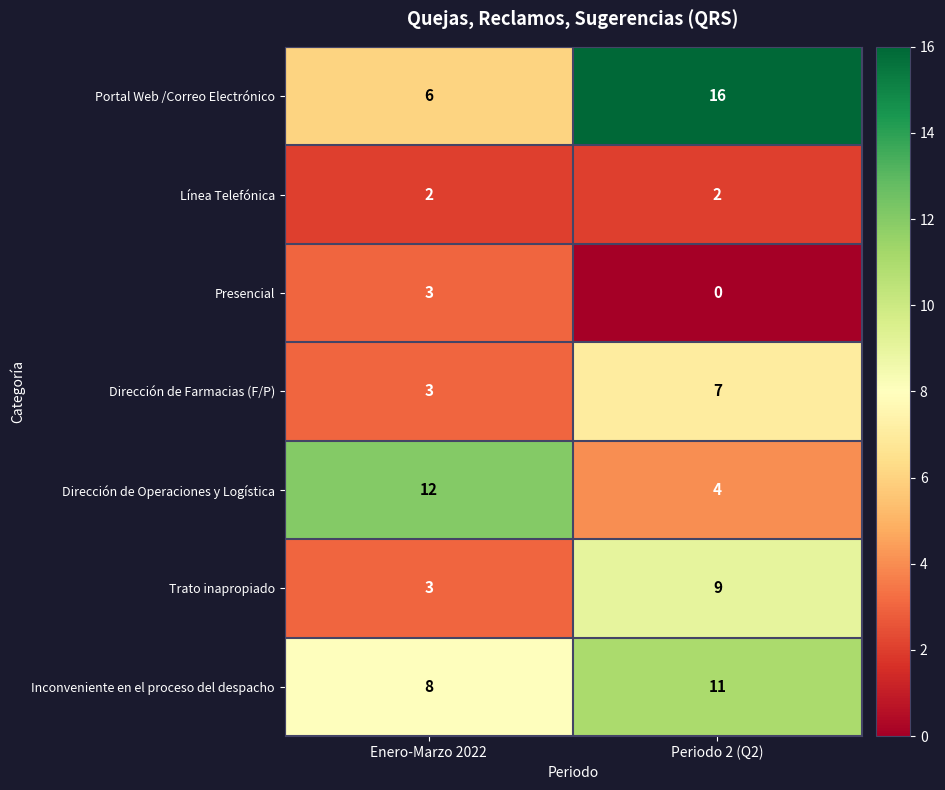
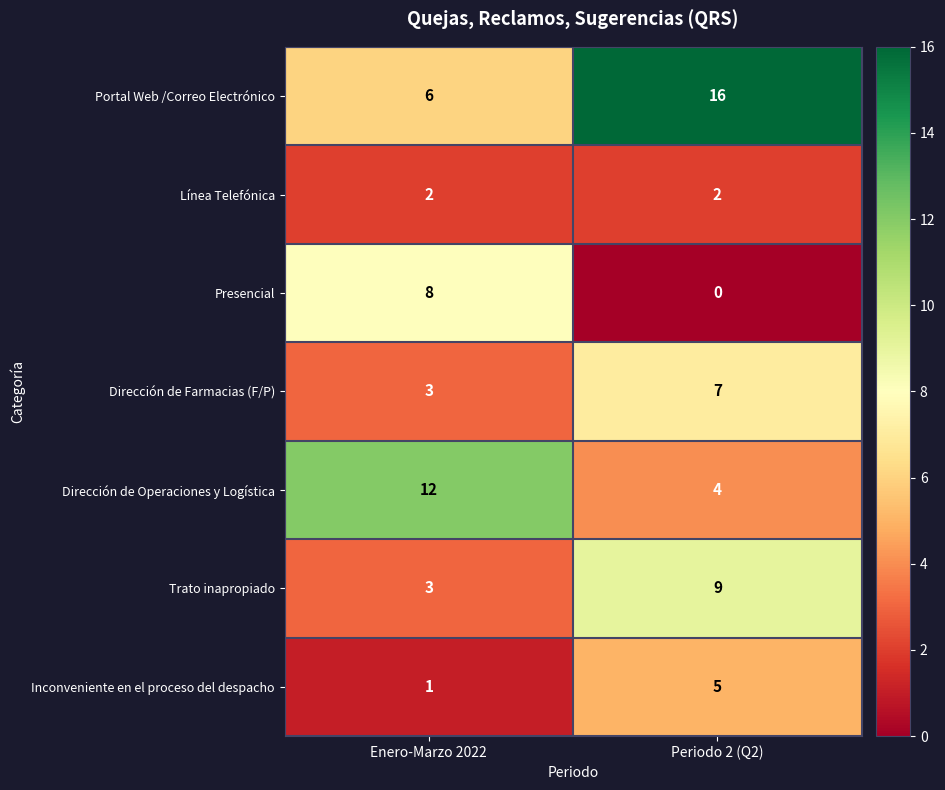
  {
    "Portal Web /Correo Electrónico": {
      "Enero-Marzo 2022": 6,
      "Periodo 2 (Q2)": 16
    },
    "Línea Telefónica": {
      "Enero-Marzo 2022": 2,
      "Periodo 2 (Q2)": 2
    },
    "Presencial": {
-     "Enero-Marzo 2022": 3,
+     "Enero-Marzo 2022": 8,
      "Periodo 2 (Q2)": 0
    },
    "Dirección de Farmacias (F/P)": {
      "Enero-Marzo 2022": 3,
      "Periodo 2 (Q2)": 7
    },
    "Dirección de Operaciones y Logística": {
      "Enero-Marzo 2022": 12,
      "Periodo 2 (Q2)": 4
    },
    "Trato inapropiado": {
      "Enero-Marzo 2022": 3,
      "Periodo 2 (Q2)": 9
    },
    "Inconveniente en el proceso del despacho": {
-     "Enero-Marzo 2022": 8,
-     "Periodo 2 (Q2)": 11
+     "Enero-Marzo 2022": 1,
+     "Periodo 2 (Q2)": 5
    }
  }
